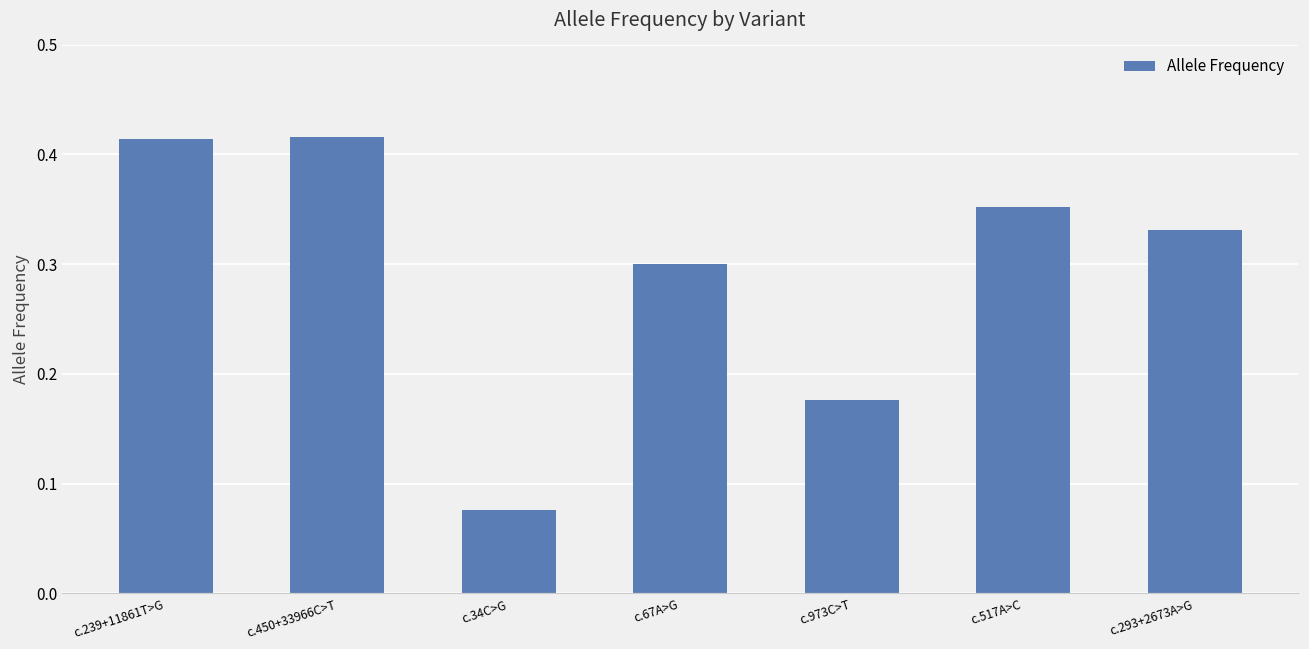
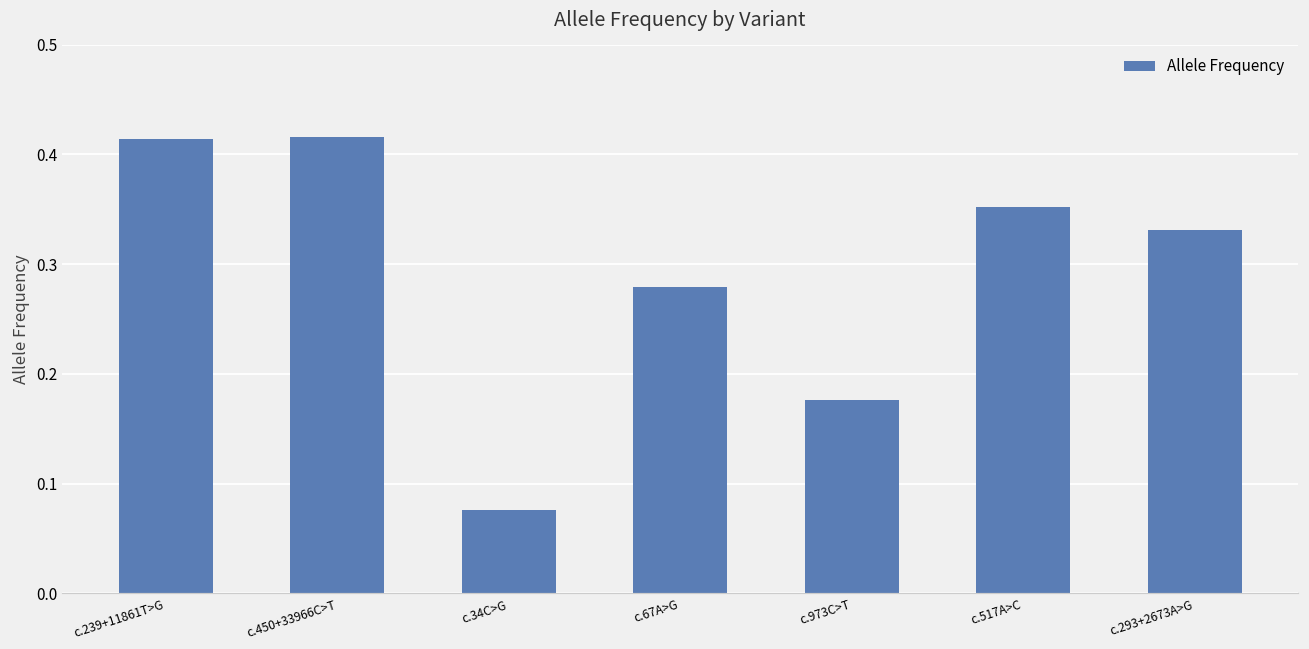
  {
    "c.239+11861T>G": 0.41,
    "c.450+33966C>T": 0.42,
    "c.34C>G": 0.08,
-   "c.67A>G": 0.30,
+   "c.67A>G": 0.28,
    "c.973C>T": 0.18,
    "c.517A>C": 0.35,
    "c.293+2673A>G": 0.33
  }
